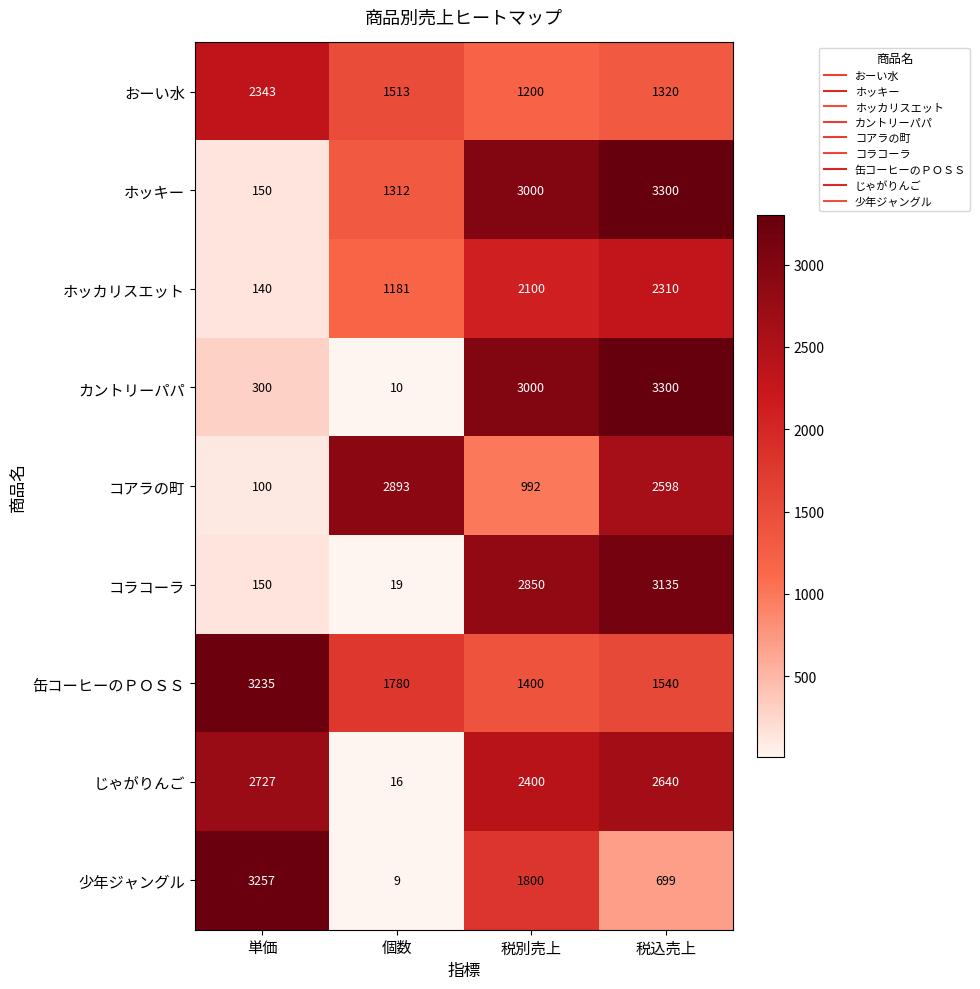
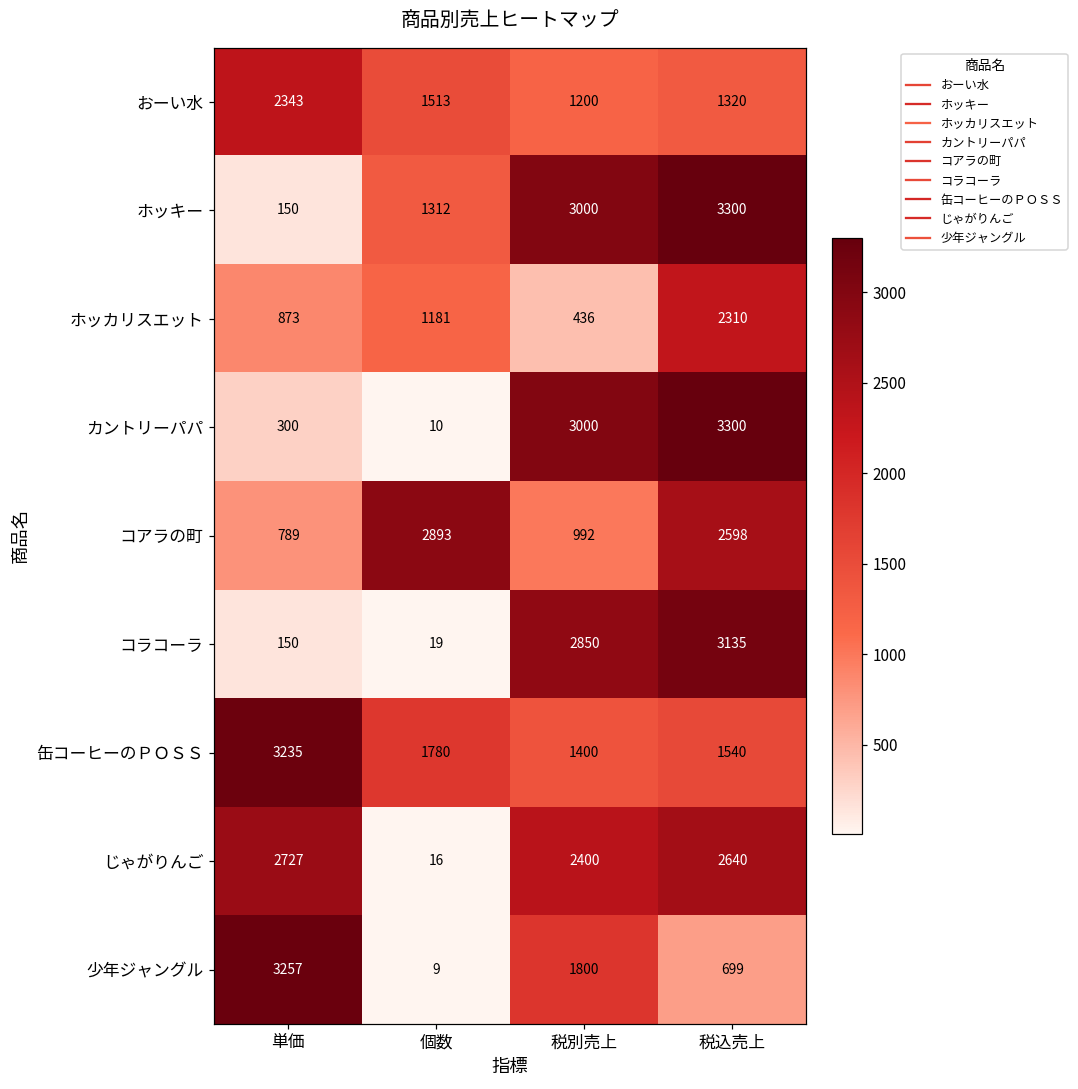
  {
    "おーい水": {
      "単価": 2343,
      "個数": 1513,
      "税別売上": 1200,
      "税込売上": 1320
    },
    "ホッキー": {
      "単価": 150,
      "個数": 1312,
      "税別売上": 3000,
      "税込売上": 3300
    },
    "ホッカリスエット": {
-     "単価": 140,
+     "単価": 873,
      "個数": 1181,
-     "税別売上": 2100,
+     "税別売上": 436,
      "税込売上": 2310
    },
    "カントリーパパ": {
      "単価": 300,
      "個数": 10,
      "税別売上": 3000,
      "税込売上": 3300
    },
    "コアラの町": {
-     "単価": 100,
+     "単価": 789,
      "個数": 2893,
      "税別売上": 992,
      "税込売上": 2598
    },
    "コラコーラ": {
      "単価": 150,
      "個数": 19,
      "税別売上": 2850,
      "税込売上": 3135
    },
    "缶コーヒーのＰＯＳＳ": {
      "単価": 3235,
      "個数": 1780,
      "税別売上": 1400,
      "税込売上": 1540
    },
    "じゃがりんご": {
      "単価": 2727,
      "個数": 16,
      "税別売上": 2400,
      "税込売上": 2640
    },
    "少年ジャングル": {
      "単価": 3257,
      "個数": 9,
      "税別売上": 1800,
      "税込売上": 699
    }
  }
